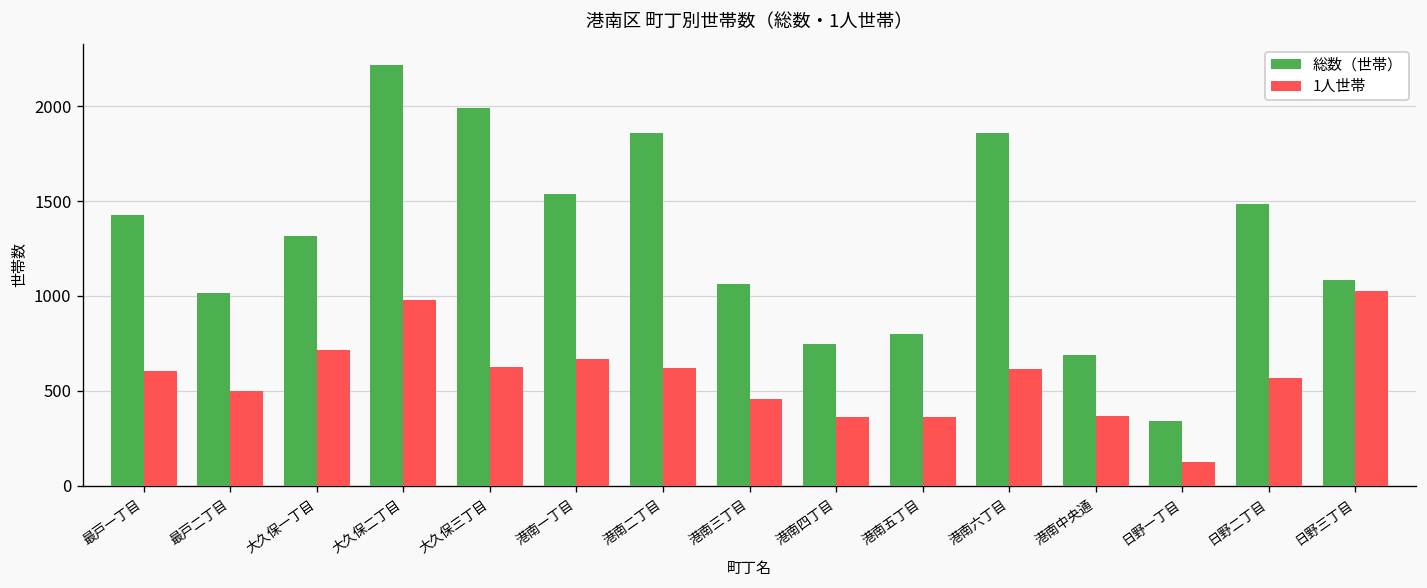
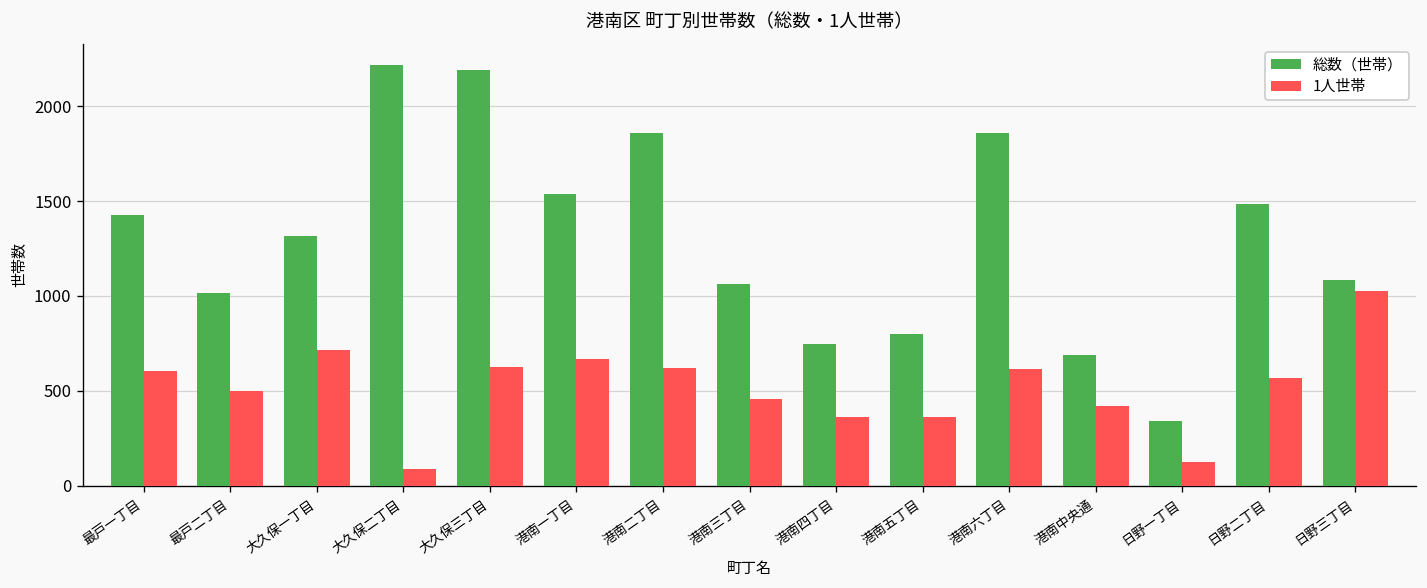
  {
    "総数（世帯）": {
      "最戸一丁目": 1430,
      "最戸二丁目": 1020,
      "大久保一丁目": 1320,
      "大久保二丁目": 2220,
-     "大久保三丁目": 1990,
+     "大久保三丁目": 2190,
      "港南一丁目": 1540,
      "港南二丁目": 1860,
      "港南三丁目": 1060,
      "港南四丁目": 750,
      "港南五丁目": 800,
      "港南六丁目": 1860,
      "港南中央通": 690,
      "日野一丁目": 340,
      "日野二丁目": 1480,
      "日野三丁目": 1080
    },
    "1人世帯": {
      "最戸一丁目": 600,
      "最戸二丁目": 500,
      "大久保一丁目": 710,
-     "大久保二丁目": 980,
+     "大久保二丁目": 90,
      "大久保三丁目": 630,
      "港南一丁目": 670,
      "港南二丁目": 620,
      "港南三丁目": 460,
      "港南四丁目": 360,
      "港南五丁目": 360,
      "港南六丁目": 620,
-     "港南中央通": 370,
+     "港南中央通": 420,
      "日野一丁目": 130,
      "日野二丁目": 570,
      "日野三丁目": 1030
    }
  }
